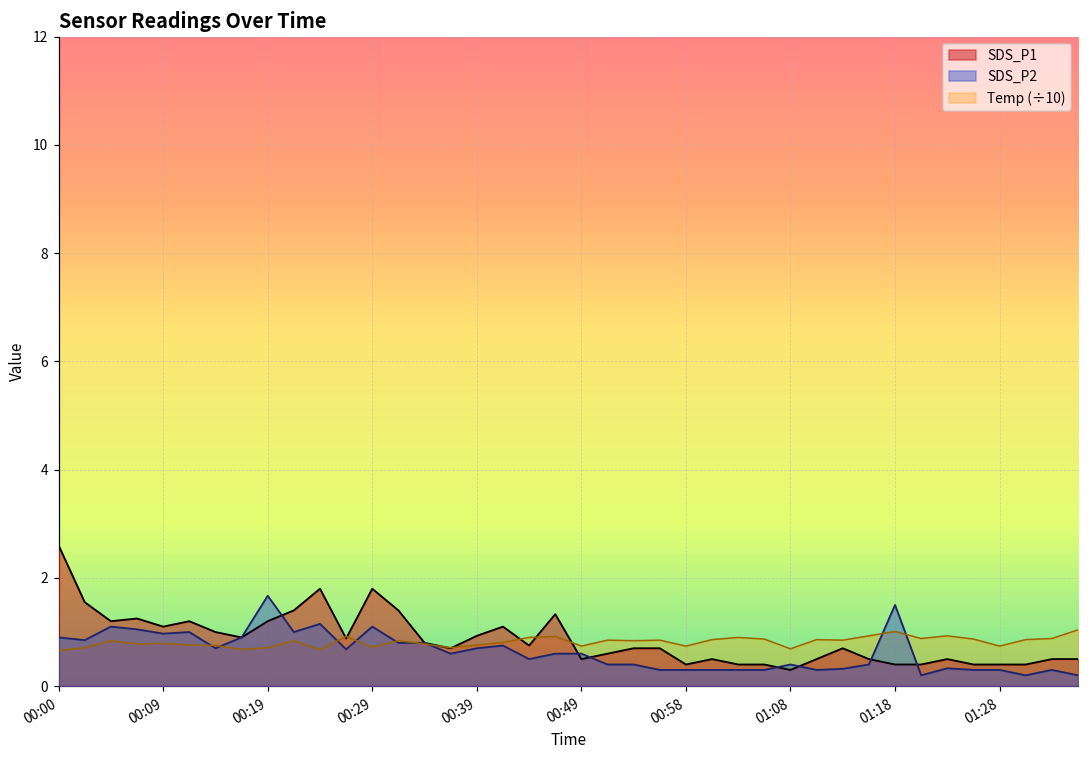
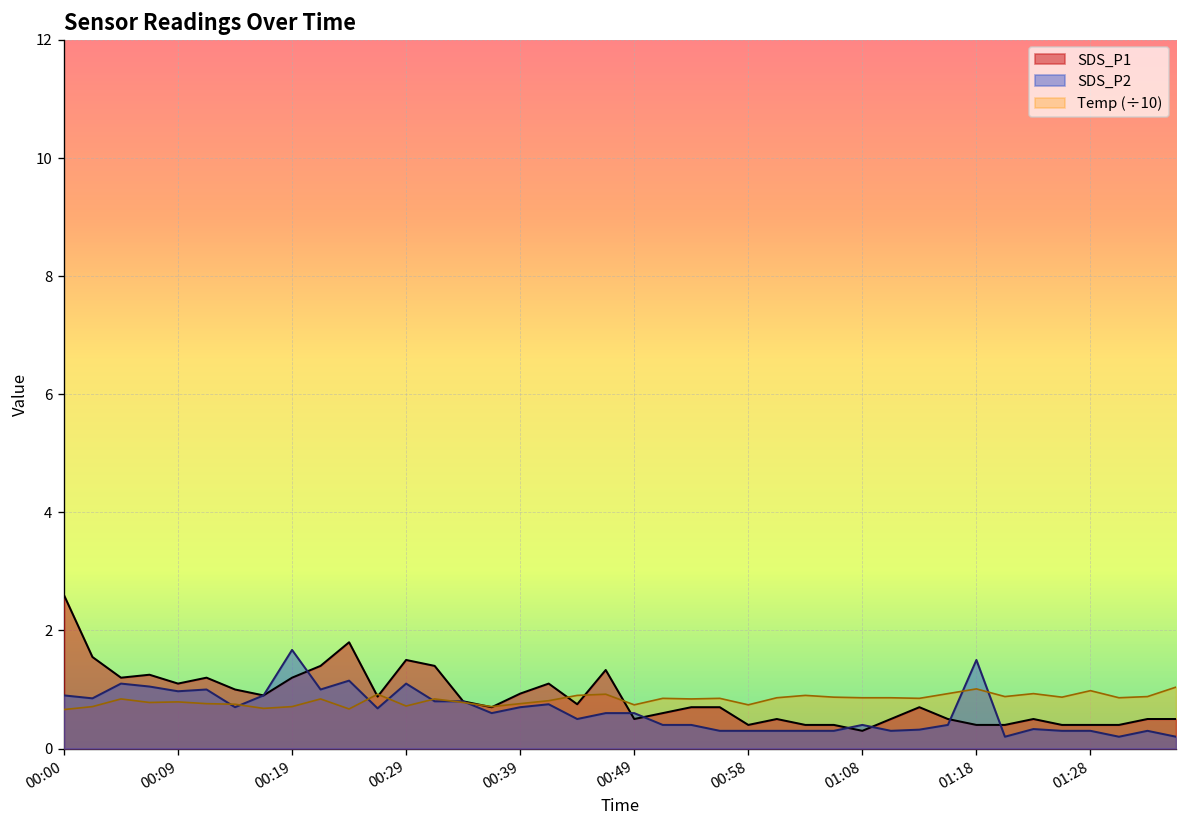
  {
    "SDS_P1": {
      "00:00": 2.6,
      "00:09": 1.1,
      "00:19": 1.2,
-     "00:29": 1.8,
+     "00:29": 1.5,
      "00:39": 0.9,
      "00:49": 0.5,
      "00:58": 0.4,
      "01:08": 0.3,
      "01:18": 0.4,
      "01:28": 0.4
    },
    "SDS_P2": {
      "00:00": 0.9,
      "00:09": 1.0,
      "00:19": 1.7,
      "00:29": 1.1,
      "00:39": 0.7,
      "00:49": 0.6,
      "00:58": 0.3,
      "01:08": 0.4,
      "01:18": 1.5,
      "01:28": 0.3
    },
    "Temp (÷10)": {
      "00:00": 0.7,
      "00:09": 0.8,
      "00:19": 0.7,
      "00:29": 0.7,
      "00:39": 0.8,
      "00:49": 0.7,
      "00:58": 0.7,
-     "01:08": 0.7,
+     "01:08": 0.9,
      "01:18": 1.0,
-     "01:28": 0.7
+     "01:28": 1.0
    }
  }
